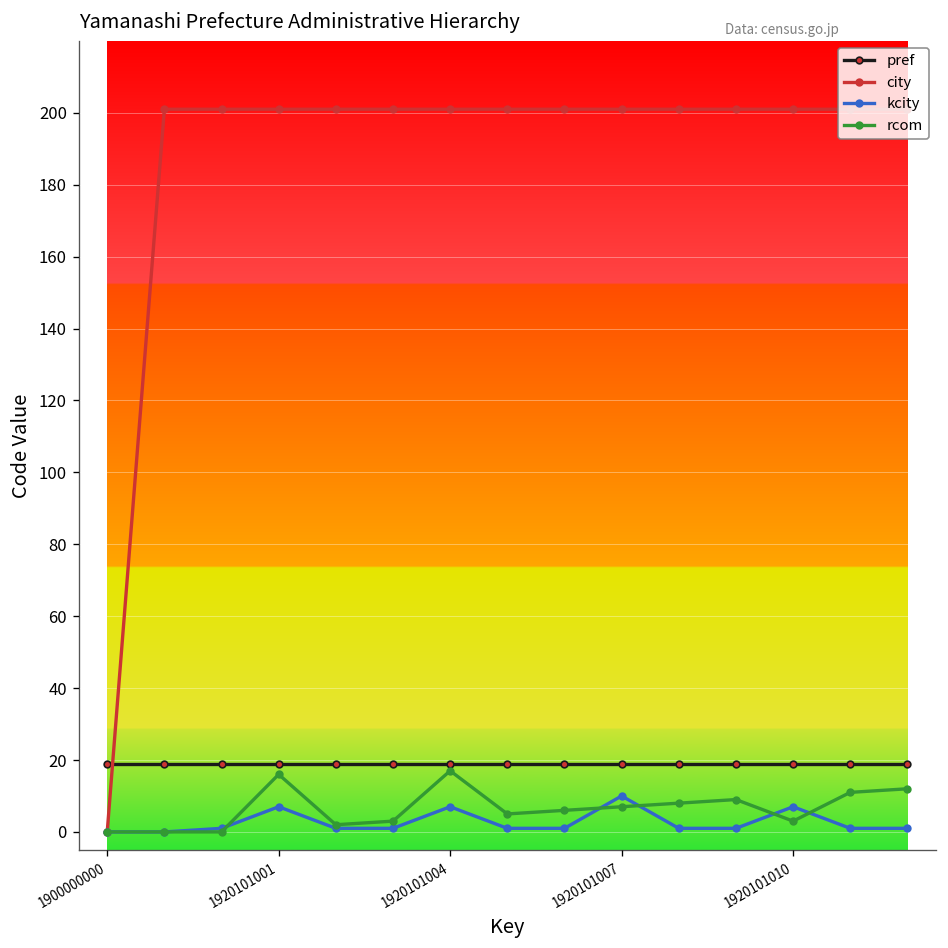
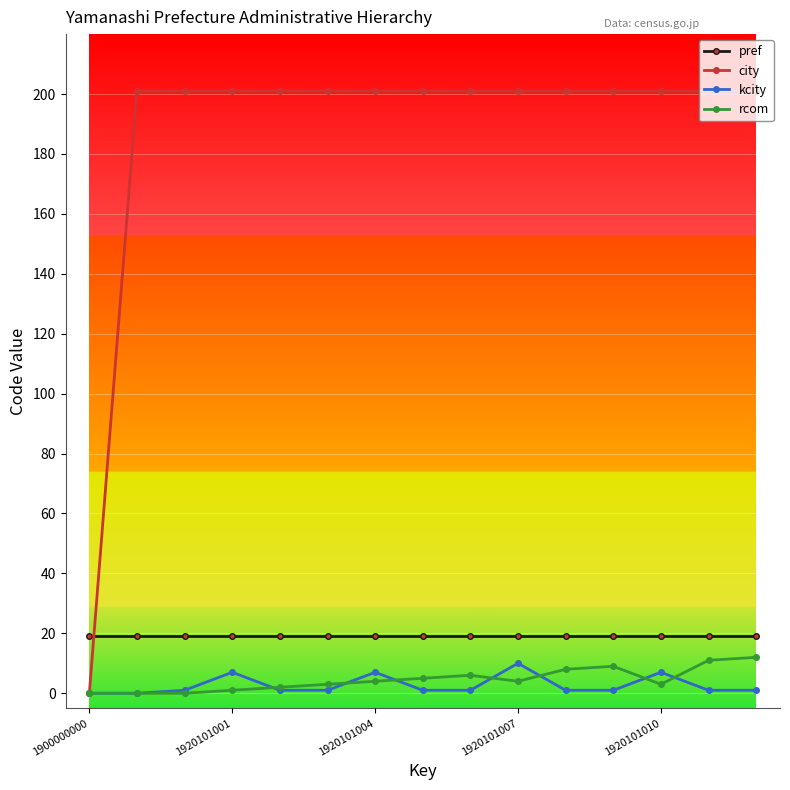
  {
    "pref": {
      "1900000000": 19,
      "1920101001": 19,
      "1920101004": 19,
      "1920101007": 19,
      "1920101010": 19
    },
    "city": {
      "1920101001": 201,
      "1920101004": 201,
      "1920101007": 201,
      "1920101010": 201
    },
    "kcity": {
      "1920101001": 7,
      "1920101004": 7,
      "1920101007": 10,
      "1920101010": 7
    },
    "rcom": {
-     "1920101001": 16,
-     "1920101004": 17,
-     "1920101007": 7,
+     "1920101001": 1,
+     "1920101004": 4,
+     "1920101007": 4,
      "1920101010": 3
    }
  }
